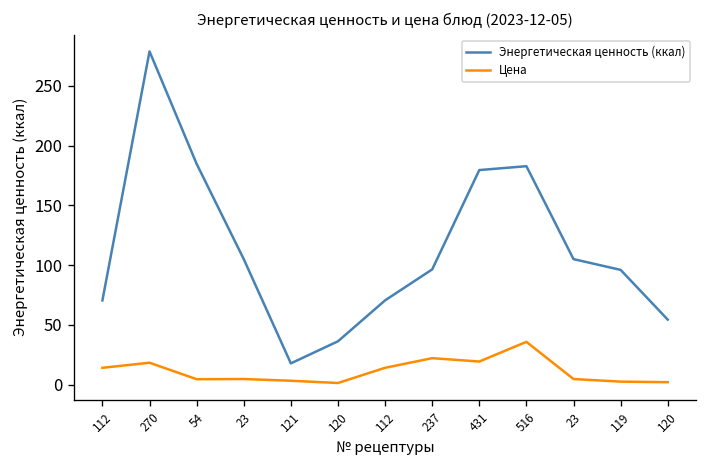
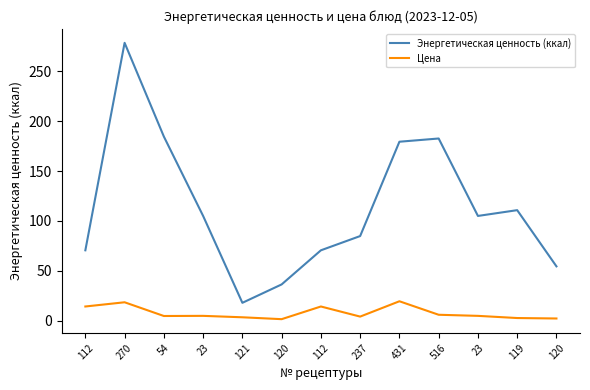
  {
    "Энергетическая ценность (ккал)": {
      "270": 280,
      "54": 180,
      "121": 20,
-     "237": 100,
+     "237": 80,
      "431": 180,
      "516": 180,
-     "119": 100
+     "119": 110
    },
    "Цена": {
      "270": 20,
      "54": 0,
      "121": 0,
-     "237": 20,
+     "237": 0,
      "431": 20,
-     "516": 40,
+     "516": 10,
      "119": 0
    }
  }
